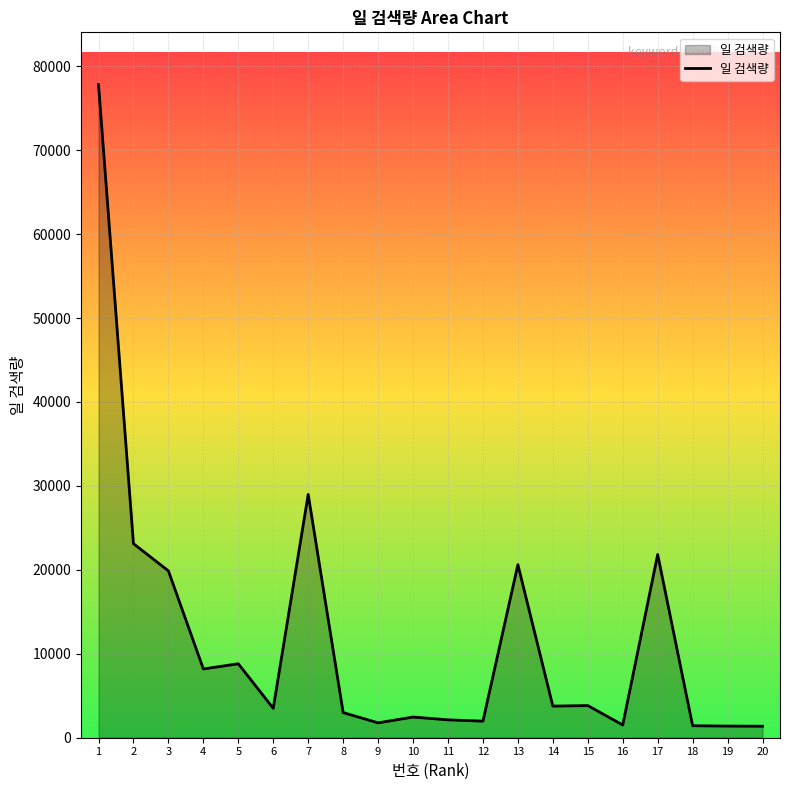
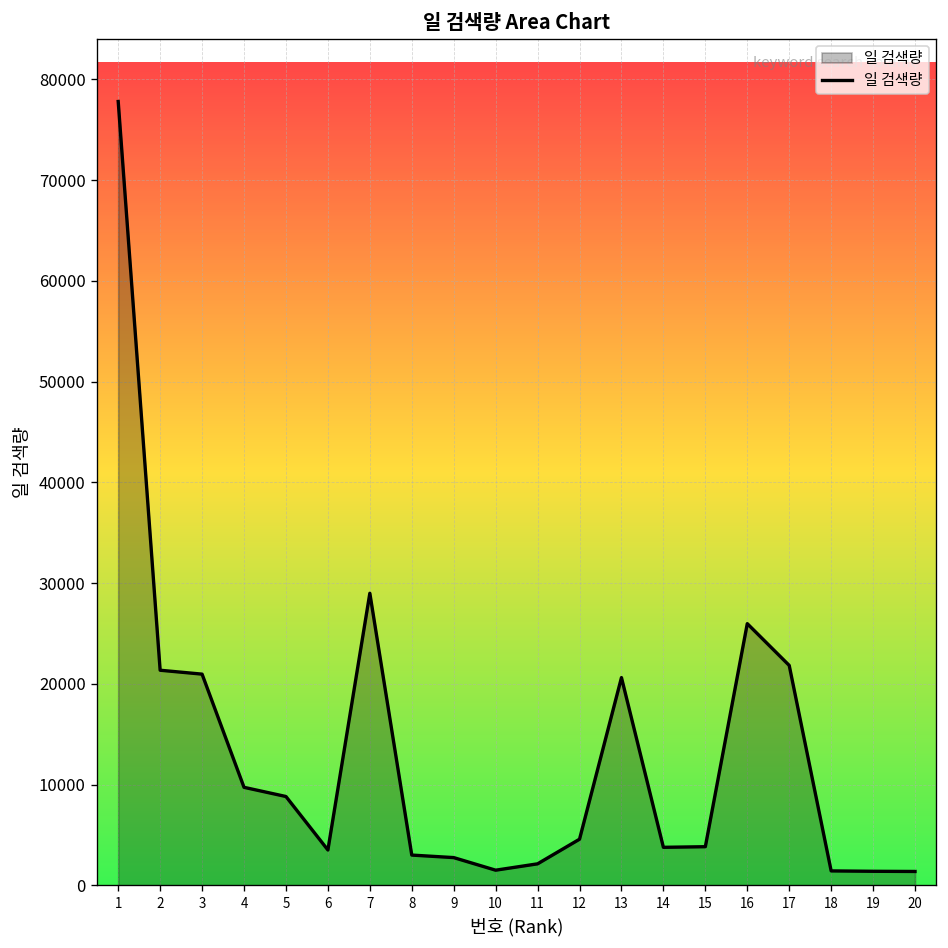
  {
    "1": 78000,
-   "2": 23000,
-   "3": 20000,
-   "4": 8000,
+   "2": 21000,
+   "3": 21000,
+   "4": 10000,
    "5": 9000,
    "6": 4000,
    "7": 29000,
    "8": 3000,
-   "9": 2000,
-   "10": 2000,
+   "9": 3000,
+   "10": 1000,
    "11": 2000,
-   "12": 2000,
+   "12": 5000,
    "13": 21000,
    "14": 4000,
    "15": 4000,
-   "16": 2000,
+   "16": 26000,
    "17": 22000,
    "18": 1000,
    "19": 1000,
    "20": 1000
  }
